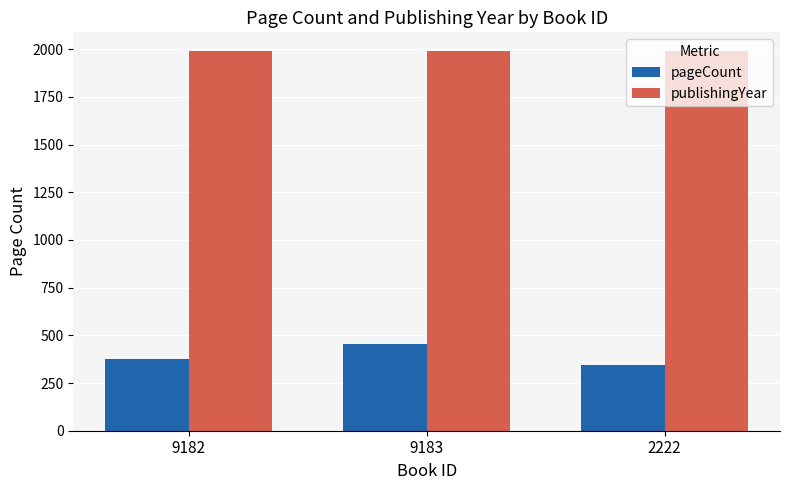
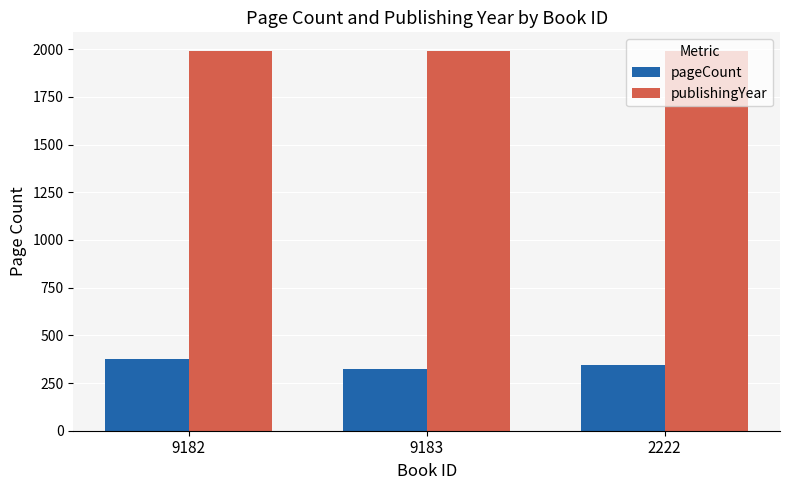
  {
    "pageCount": {
      "9182": 380,
-     "9183": 460,
+     "9183": 330,
      "2222": 340
    },
    "publishingYear": {
      "9182": 1990,
      "9183": 1990
    }
  }
